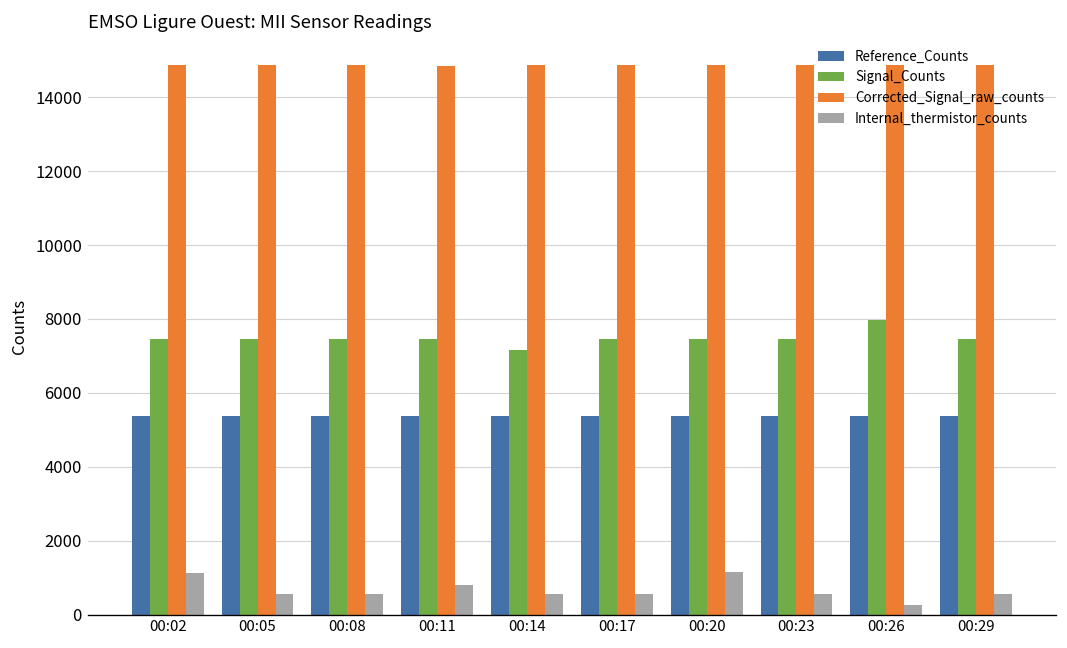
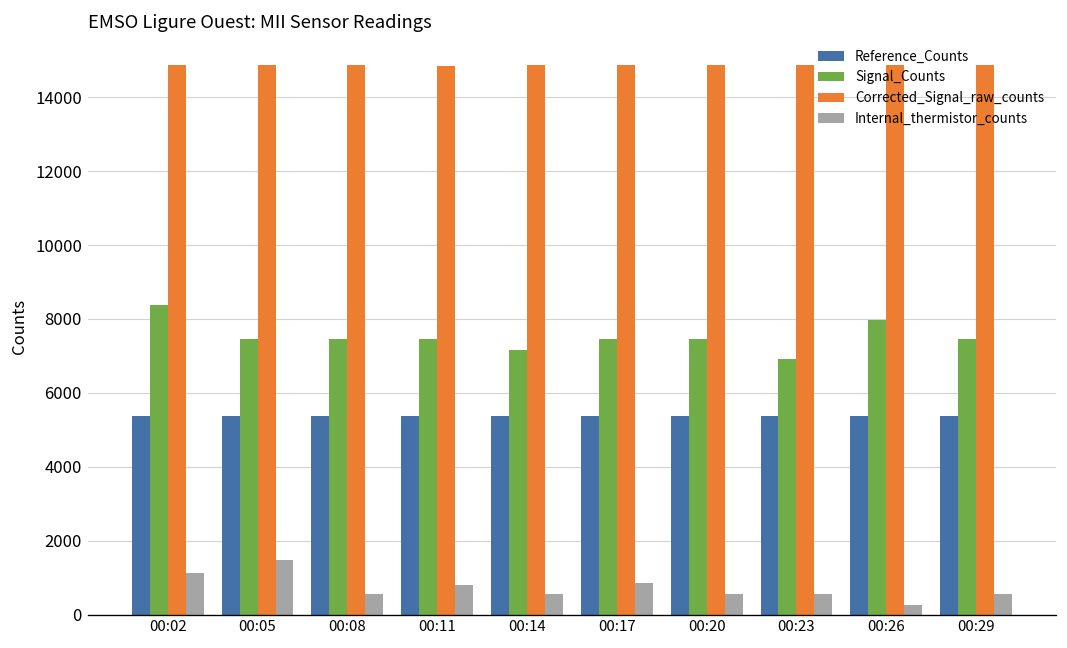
  {
    "Reference_Counts": {
      "00:02": 5400,
      "00:05": 5400,
      "00:08": 5400,
      "00:11": 5400,
      "00:14": 5400,
      "00:17": 5400,
      "00:20": 5400,
      "00:23": 5400,
      "00:26": 5400,
      "00:29": 5400
    },
    "Signal_Counts": {
-     "00:02": 7500,
+     "00:02": 8400,
      "00:05": 7500,
      "00:08": 7500,
      "00:11": 7500,
      "00:14": 7200,
      "00:17": 7500,
      "00:20": 7500,
-     "00:23": 7500,
+     "00:23": 6900,
      "00:26": 8000,
      "00:29": 7500
    },
    "Corrected_Signal_raw_counts": {
      "00:02": 14900,
      "00:05": 14900,
      "00:08": 14900,
      "00:11": 14900,
      "00:14": 14900,
      "00:17": 14900,
      "00:20": 14900,
      "00:23": 14900,
      "00:26": 14900,
      "00:29": 14900
    },
    "Internal_thermistor_counts": {
      "00:02": 1100,
-     "00:05": 600,
+     "00:05": 1500,
      "00:08": 600,
      "00:11": 800,
      "00:14": 600,
-     "00:17": 600,
-     "00:20": 1100,
+     "00:17": 800,
+     "00:20": 600,
      "00:23": 600,
      "00:26": 300,
      "00:29": 600
    }
  }
